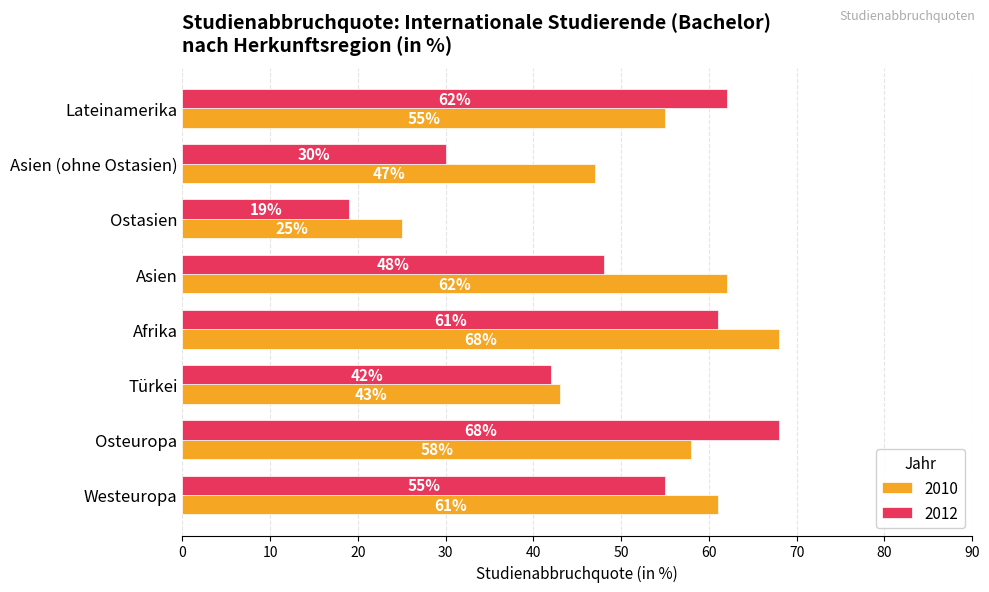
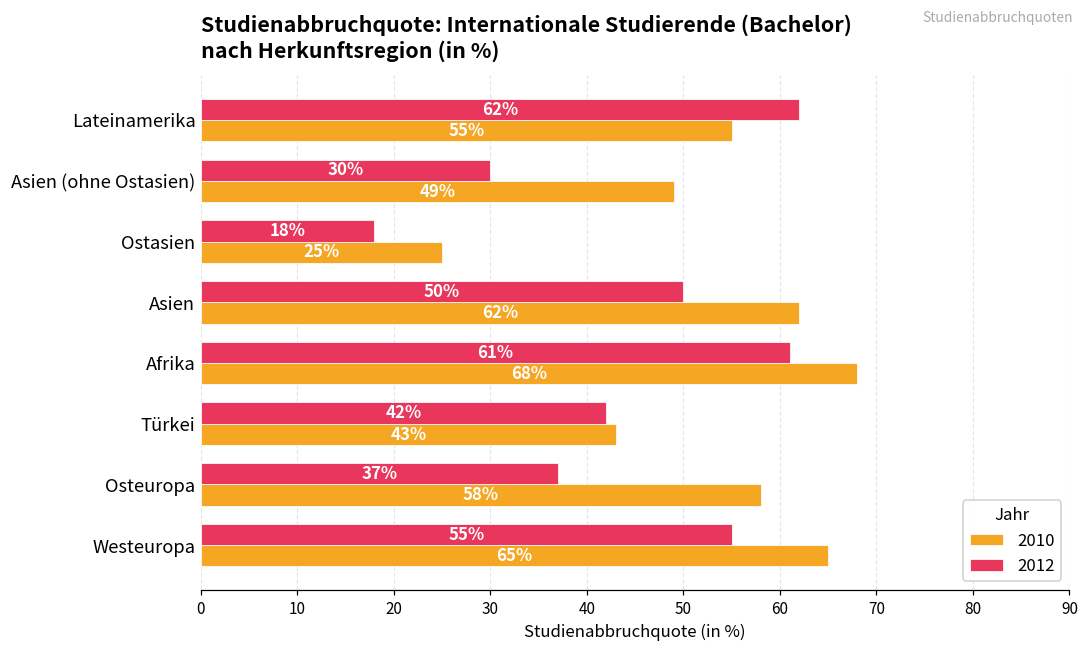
  {
    "2010": {
      "Lateinamerika": "55%",
-     "Asien (ohne Ostasien)": "47%",
+     "Asien (ohne Ostasien)": "49%",
      "Ostasien": "25%",
      "Asien": "62%",
      "Afrika": "68%",
      "Türkei": "43%",
      "Osteuropa": "58%",
-     "Westeuropa": "61%"
+     "Westeuropa": "65%"
    },
    "2012": {
      "Lateinamerika": "62%",
      "Asien (ohne Ostasien)": "30%",
-     "Ostasien": "19%",
-     "Asien": "48%",
+     "Ostasien": "18%",
+     "Asien": "50%",
      "Afrika": "61%",
      "Türkei": "42%",
-     "Osteuropa": "68%",
+     "Osteuropa": "37%",
      "Westeuropa": "55%"
    }
  }
